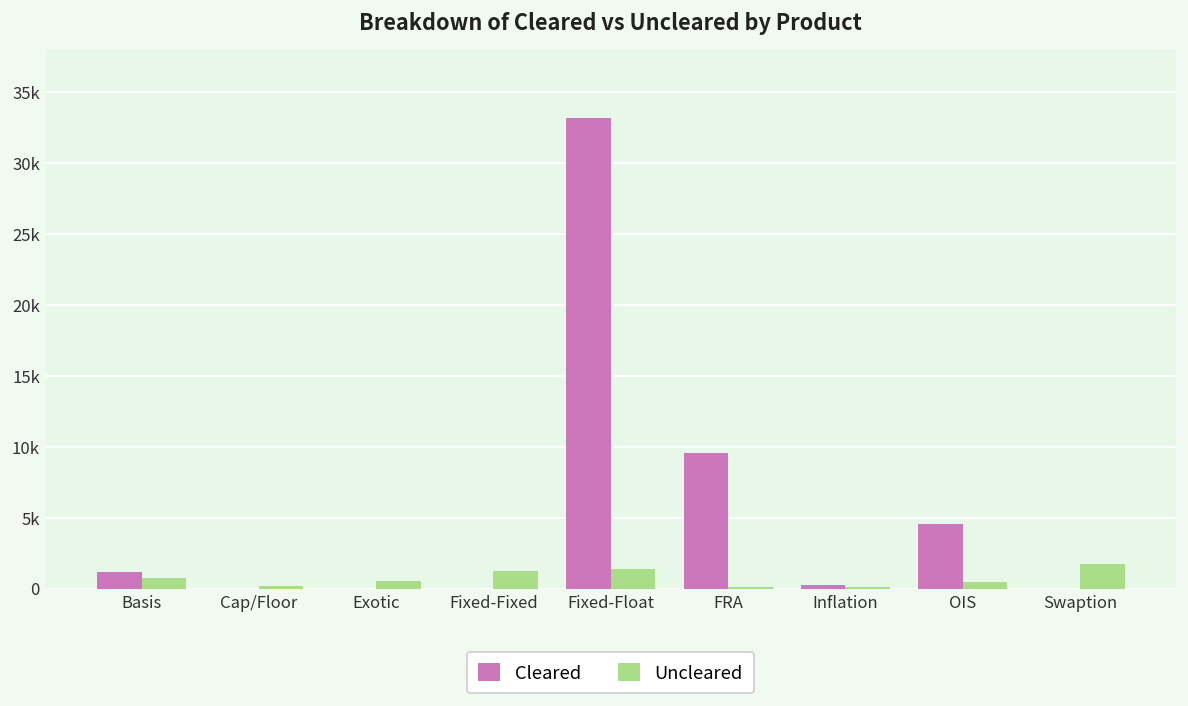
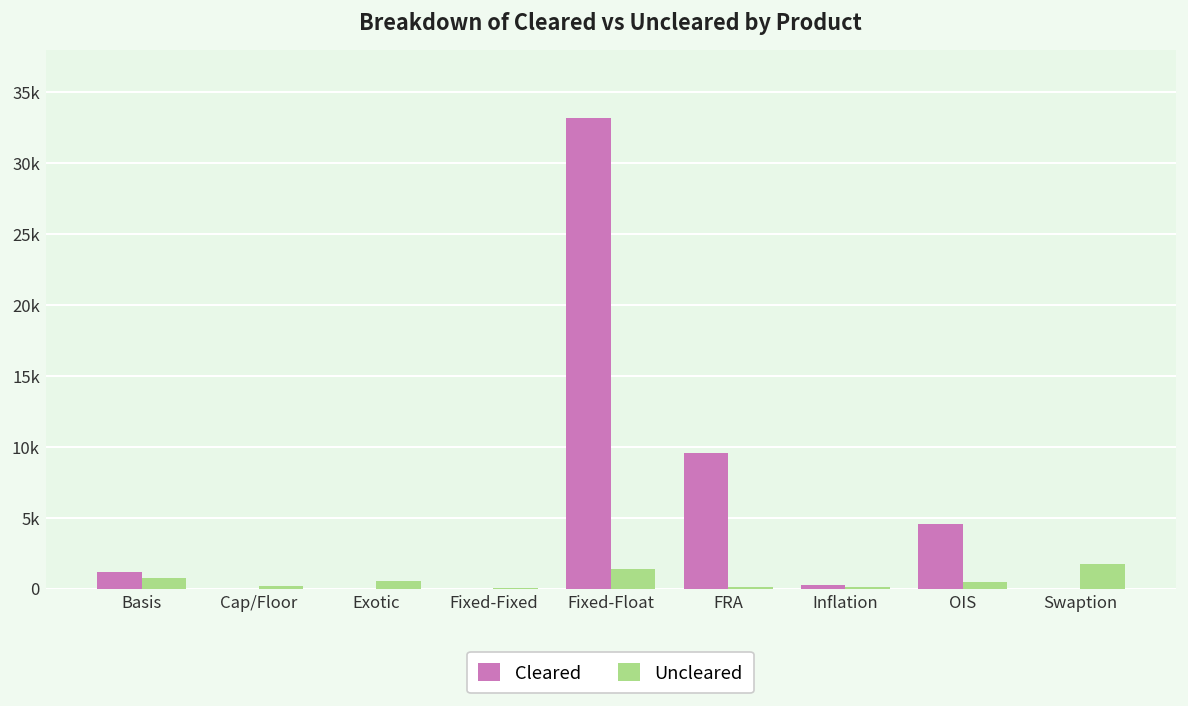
  {
    "Cleared": {
      "Basis": 1100,
      "Cap/Floor": 0,
      "Exotic": 0,
      "Fixed-Fixed": 0,
      "Fixed-Float": 33200,
      "FRA": 9600,
      "Inflation": 300,
      "OIS": 4500,
      "Swaption": 0
    },
    "Uncleared": {
      "Basis": 700,
      "Exotic": 600,
-     "Fixed-Fixed": 1200,
+     "Fixed-Fixed": 100,
      "Fixed-Float": 1400,
      "OIS": 400,
      "Swaption": 1700
    }
  }
